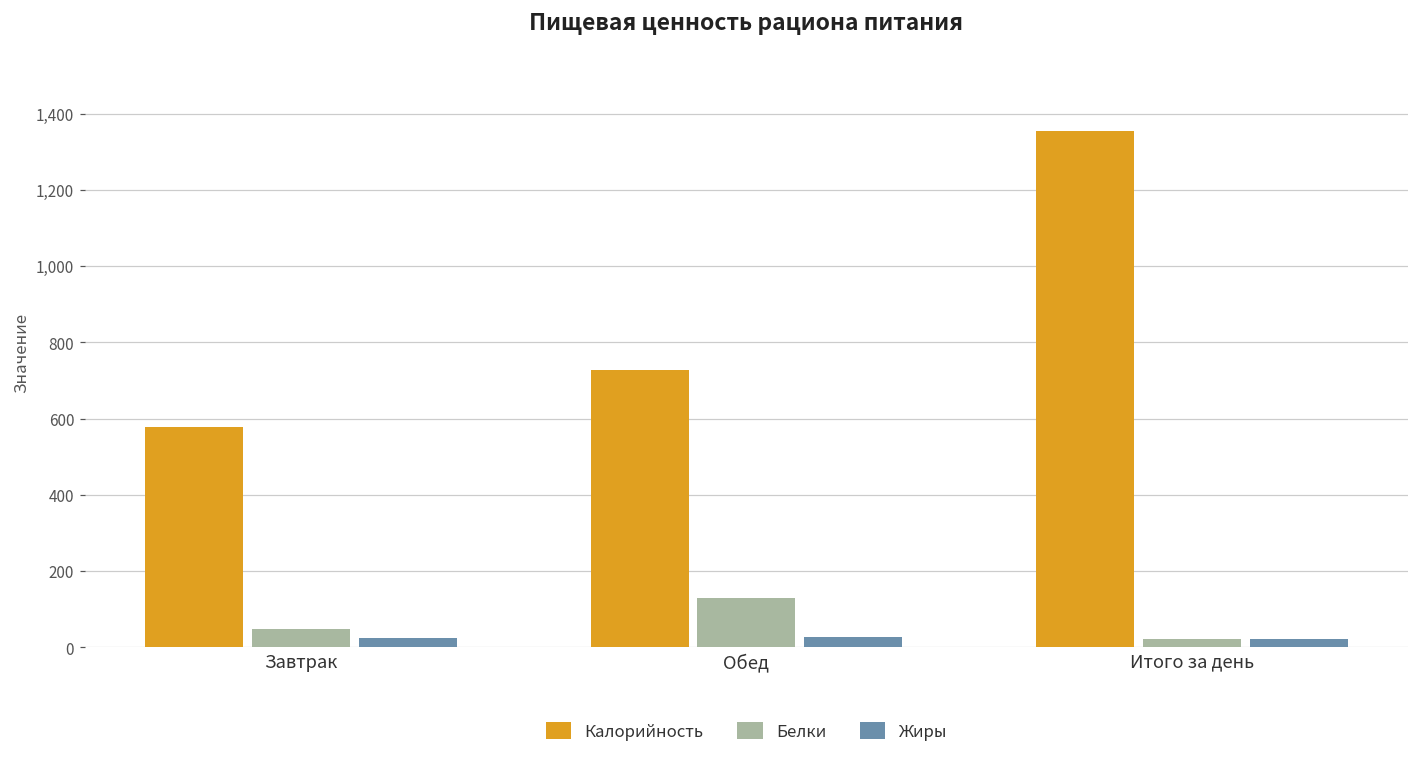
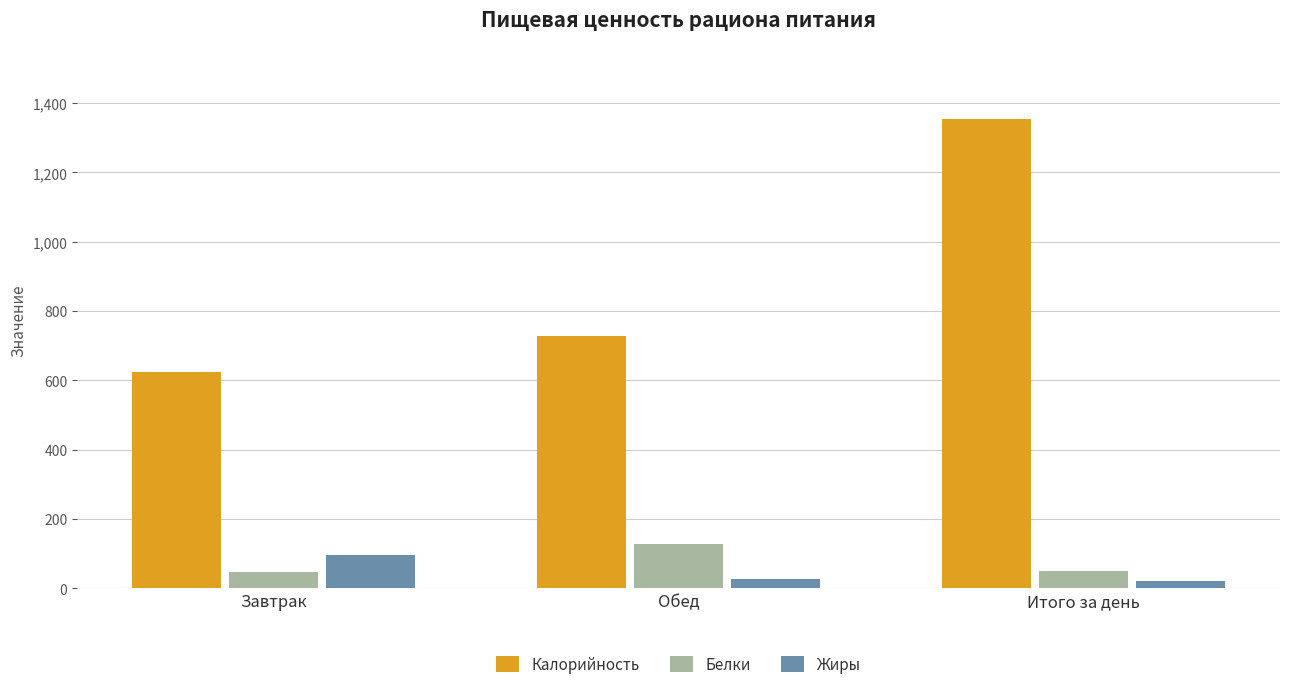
  {
    "Калорийность": {
-     "Завтрак": "580",
+     "Завтрак": "630",
      "Обед": "730",
      "Итого за день": "1,350"
    },
    "Белки": {
      "Завтрак": "50",
      "Обед": "130",
-     "Итого за день": "20"
+     "Итого за день": "50"
    },
    "Жиры": {
-     "Завтрак": "30",
+     "Завтрак": "100",
      "Обед": "30",
      "Итого за день": "20"
    }
  }
